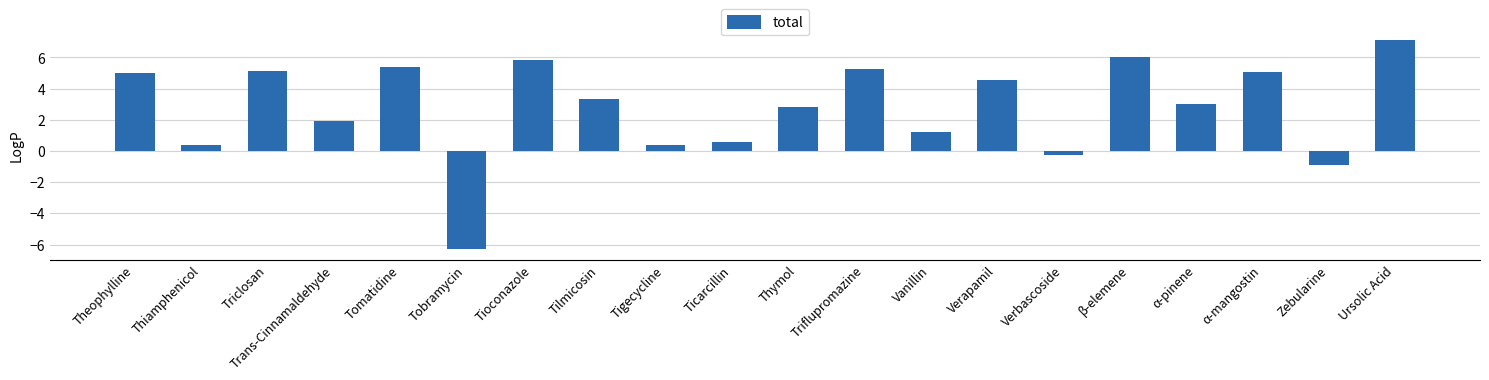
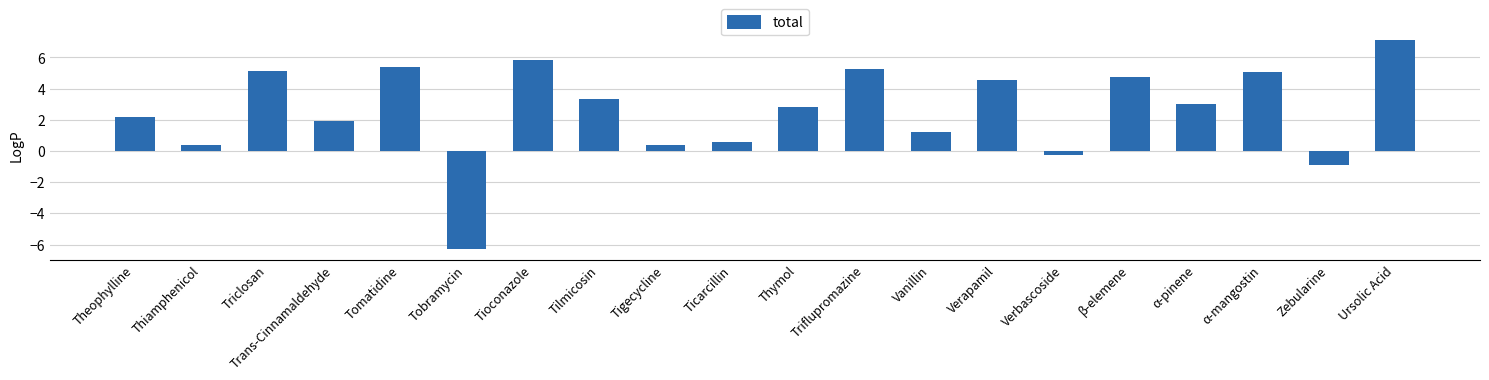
  {
-   "Theophylline": 5.0,
+   "Theophylline": 2.2,
    "Thiamphenicol": 0.4,
    "Triclosan": 5.1,
    "Trans-Cinnamaldehyde": 1.9,
    "Tomatidine": 5.4,
    "Tobramycin": -6.3,
    "Tioconazole": 5.9,
    "Tilmicosin": 3.3,
    "Tigecycline": 0.4,
    "Ticarcillin": 0.5,
    "Thymol": 2.8,
    "Triflupromazine": 5.3,
    "Vanillin": 1.2,
    "Verapamil": 4.6,
    "Verbascoside": -0.3,
-   "β-elemene": 6.0,
+   "β-elemene": 4.7,
    "α-pinene": 3.0,
    "α-mangostin": 5.1,
    "Zebularine": -0.9,
    "Ursolic Acid": 7.1
  }
